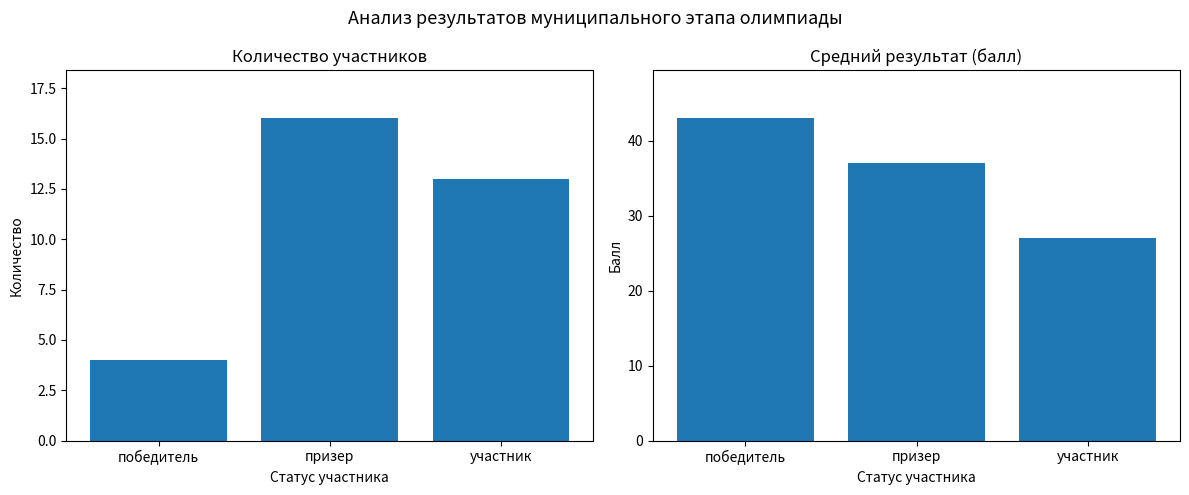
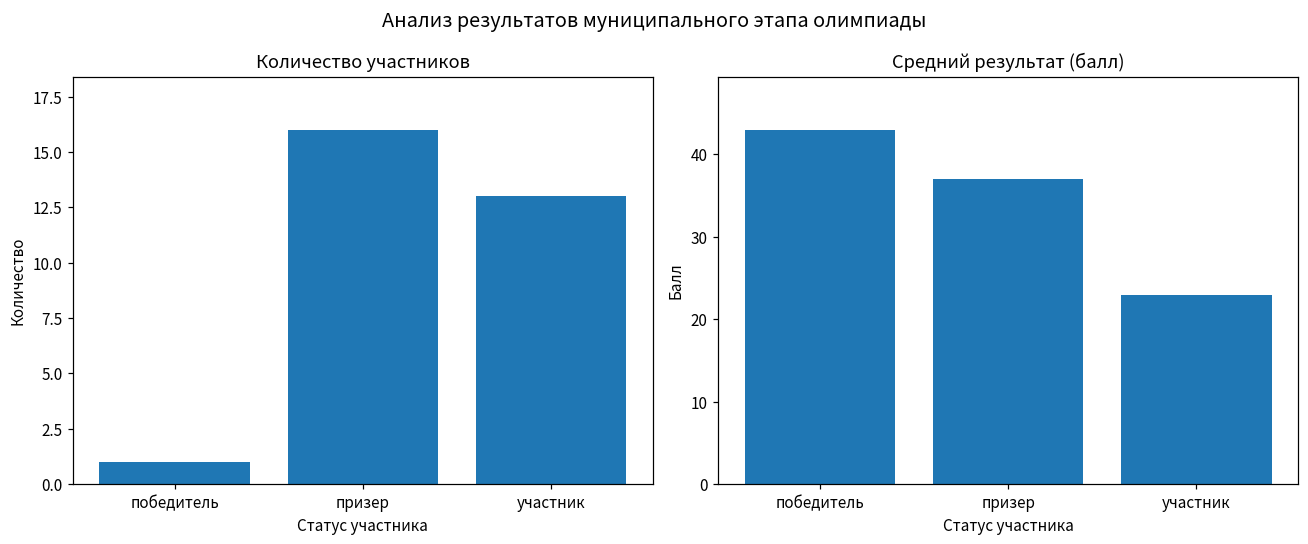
  {
    "Количество участников": {
-     "победитель": 4,
+     "победитель": 1,
      "призер": 16,
      "участник": 13
    },
    "Средний результат (балл)": {
      "победитель": 43,
      "призер": 37,
-     "участник": 27
+     "участник": 23
    }
  }
